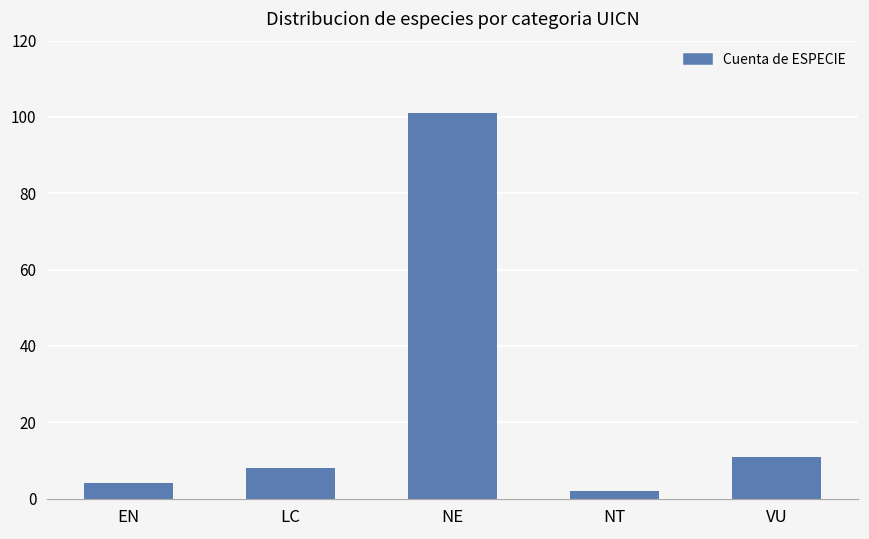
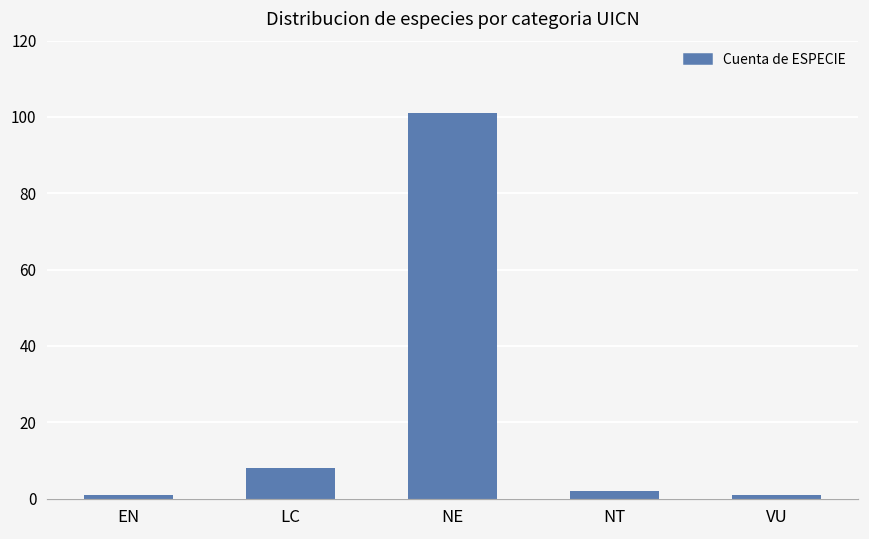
  {
-   "EN": 4,
+   "EN": 1,
    "LC": 8,
    "NE": 101,
    "NT": 2,
-   "VU": 11
+   "VU": 1
  }
